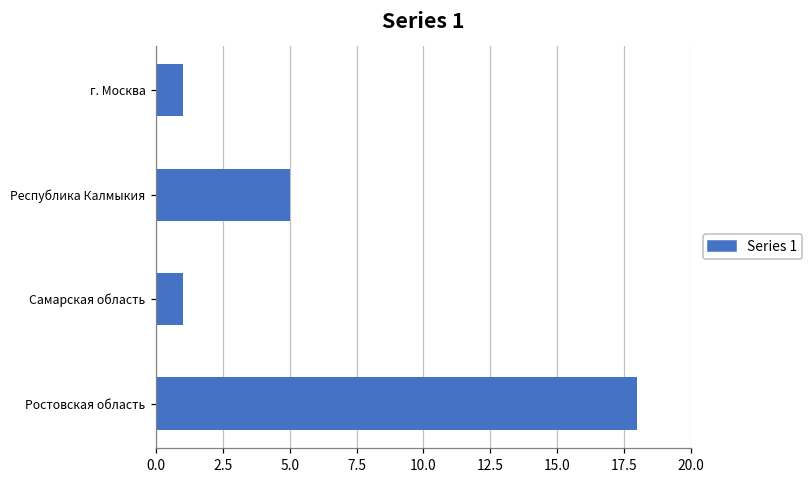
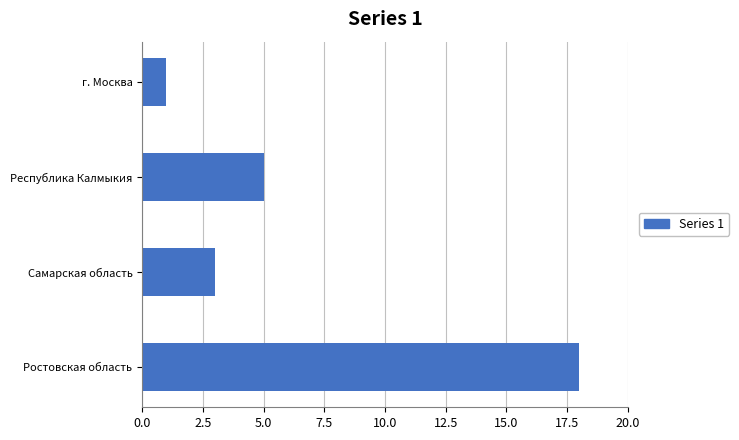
  {
    "г. Москва": 1,
    "Республика Калмыкия": 5,
-   "Самарская область": 1,
+   "Самарская область": 3,
    "Ростовская область": 18
  }
